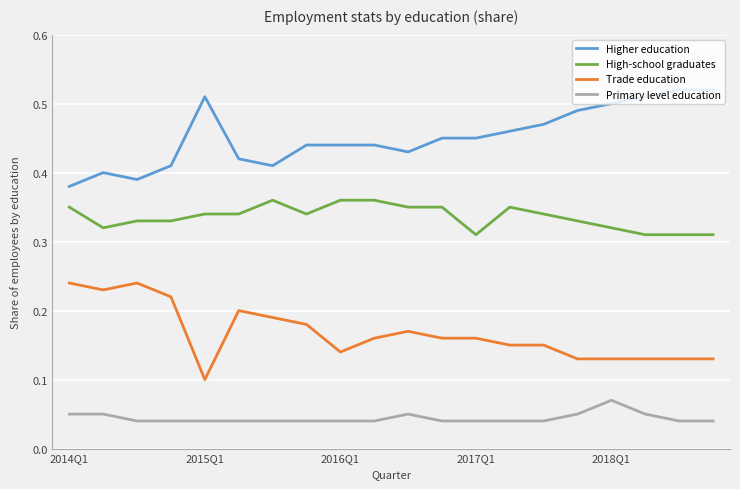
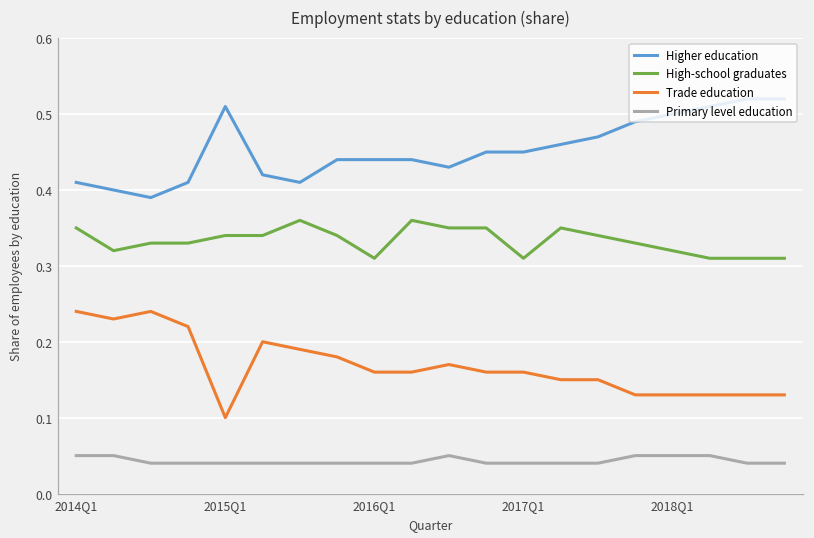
  {
    "Higher education": {
-     "2014Q1": 0.38,
+     "2014Q1": 0.41,
      "2015Q1": 0.51,
      "2016Q1": 0.44,
      "2017Q1": 0.45
    },
    "High-school graduates": {
      "2014Q1": 0.35,
      "2015Q1": 0.34,
-     "2016Q1": 0.36,
+     "2016Q1": 0.31,
      "2017Q1": 0.31,
      "2018Q1": 0.32
    },
    "Trade education": {
      "2014Q1": 0.24,
      "2015Q1": 0.10,
-     "2016Q1": 0.14,
+     "2016Q1": 0.16,
      "2017Q1": 0.16,
      "2018Q1": 0.13
    },
    "Primary level education": {
      "2014Q1": 0.05,
      "2015Q1": 0.04,
      "2016Q1": 0.04,
      "2017Q1": 0.04,
-     "2018Q1": 0.07
+     "2018Q1": 0.05
    }
  }
